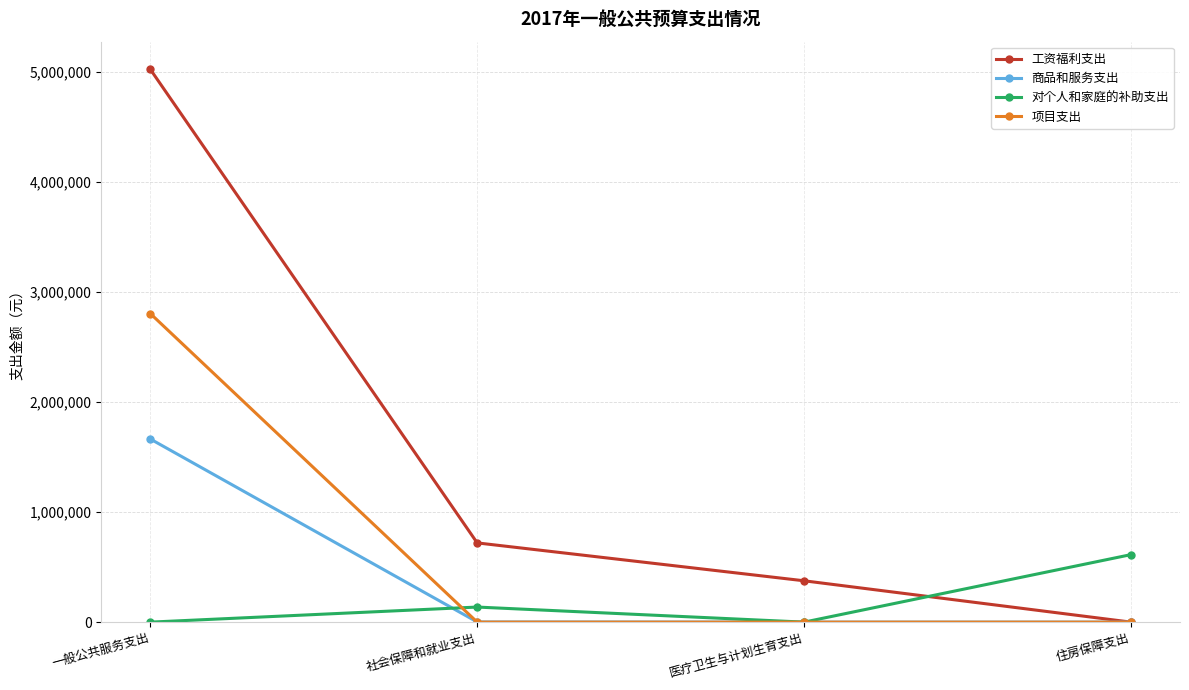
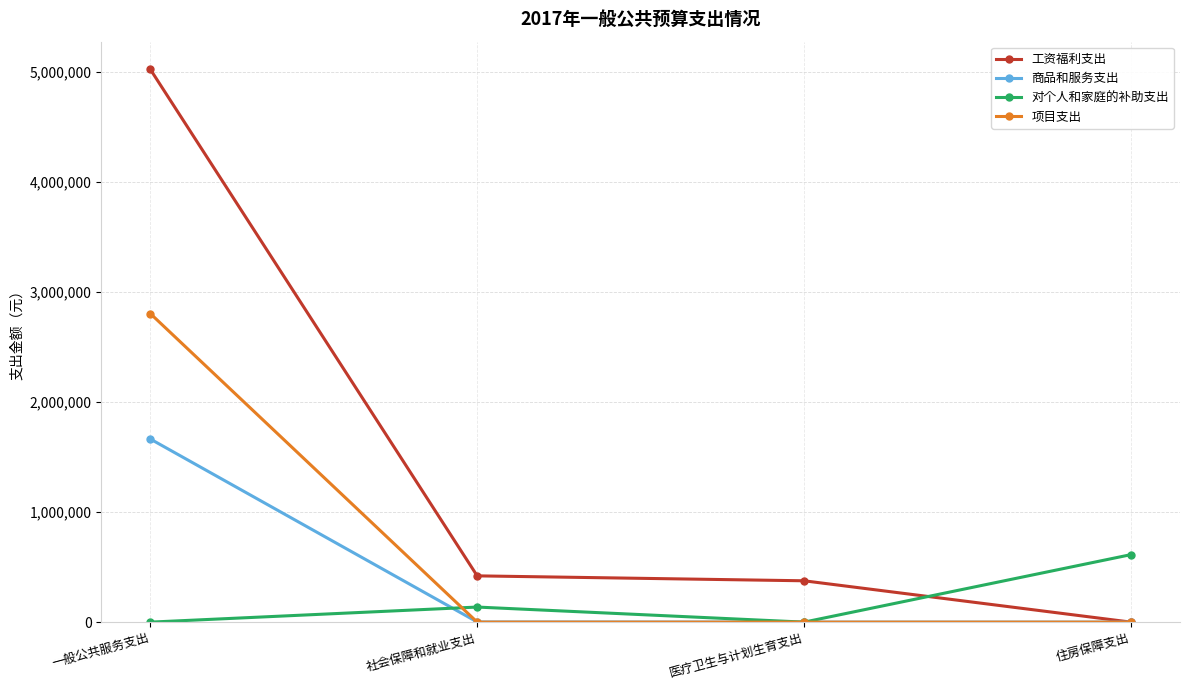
  {
    "工资福利支出": {
      "一般公共服务支出": "5,020,000",
-     "社会保障和就业支出": "720,000",
+     "社会保障和就业支出": "420,000",
      "医疗卫生与计划生育支出": "380,000"
    },
    "商品和服务支出": {
      "一般公共服务支出": "1,660,000"
    },
    "对个人和家庭的补助支出": {
      "一般公共服务支出": "0",
      "社会保障和就业支出": "140,000",
      "住房保障支出": "610,000"
    },
    "项目支出": {
      "一般公共服务支出": "2,800,000"
    }
  }
